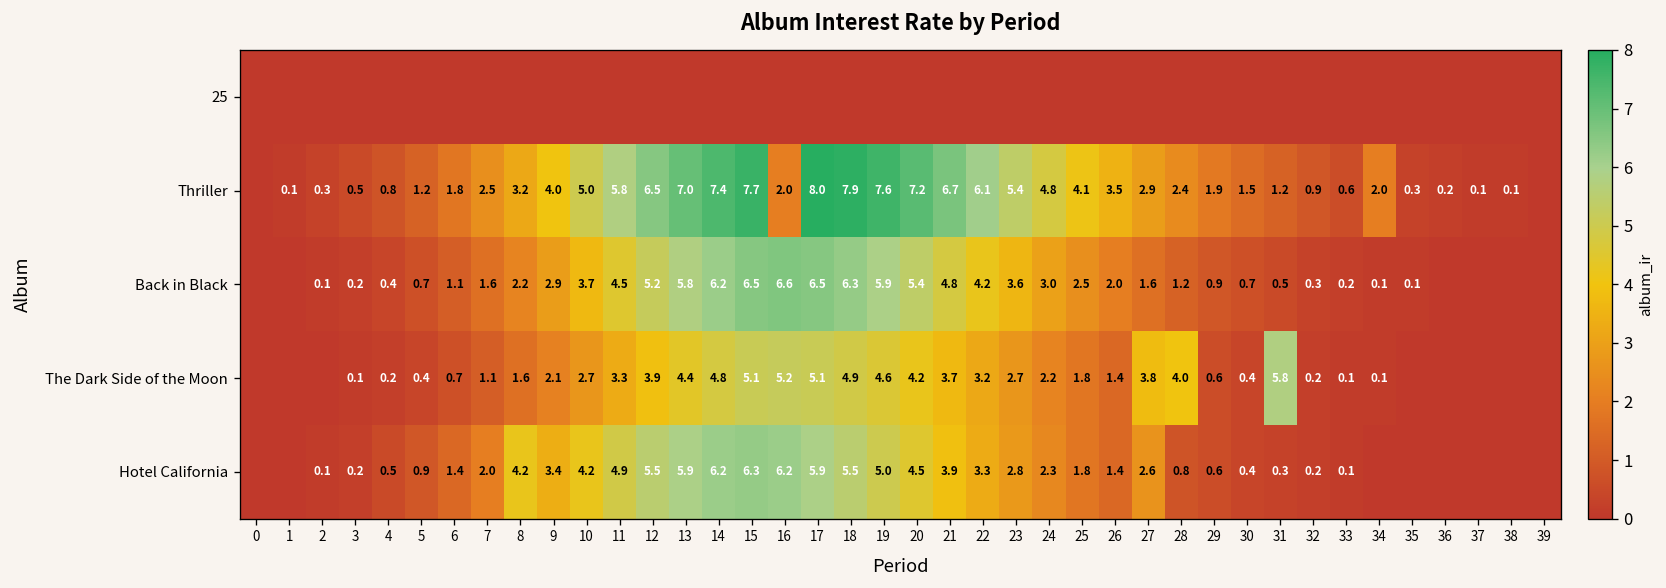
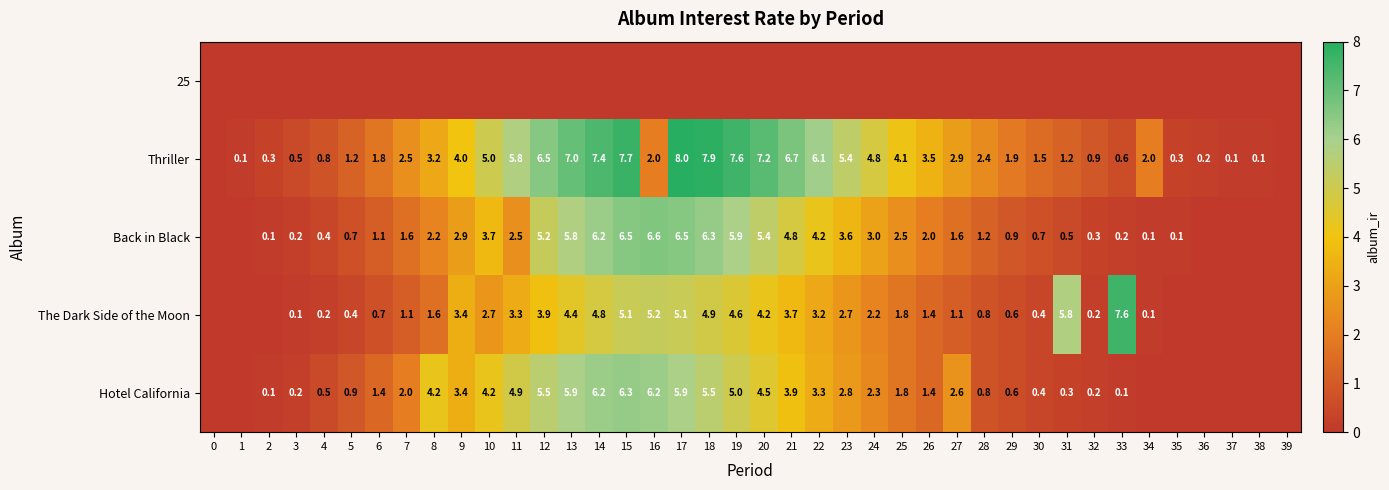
  {
    "Thriller": {
      "1": 0.1,
      "2": 0.3,
      "3": 0.5,
      "4": 0.8,
      "5": 1.2,
      "6": 1.8,
      "7": 2.5,
      "8": 3.2,
      "9": 4.0,
      "10": 5.0,
      "11": 5.8,
      "12": 6.5,
      "13": 7.0,
      "14": 7.4,
      "15": 7.7,
      "16": 2.0,
      "17": 8.0,
      "18": 7.9,
      "19": 7.6,
      "20": 7.2,
      "21": 6.7,
      "22": 6.1,
      "23": 5.4,
      "24": 4.8,
      "25": 4.1,
      "26": 3.5,
      "27": 2.9,
      "28": 2.4,
      "29": 1.9,
      "30": 1.5,
      "31": 1.2,
      "32": 0.9,
      "33": 0.6,
      "34": 2.0,
      "35": 0.3,
      "36": 0.2,
      "37": 0.1,
      "38": 0.1
    },
    "Back in Black": {
      "2": 0.1,
      "3": 0.2,
      "4": 0.4,
      "5": 0.7,
      "6": 1.1,
      "7": 1.6,
      "8": 2.2,
      "9": 2.9,
      "10": 3.7,
-     "11": 4.5,
+     "11": 2.5,
      "12": 5.2,
      "13": 5.8,
      "14": 6.2,
      "15": 6.5,
      "16": 6.6,
      "17": 6.5,
      "18": 6.3,
      "19": 5.9,
      "20": 5.4,
      "21": 4.8,
      "22": 4.2,
      "23": 3.6,
      "24": 3.0,
      "25": 2.5,
      "26": 2.0,
      "27": 1.6,
      "28": 1.2,
      "29": 0.9,
      "30": 0.7,
      "31": 0.5,
      "32": 0.3,
      "33": 0.2,
      "34": 0.1,
      "35": 0.1
    },
    "The Dark Side of the Moon": {
      "3": 0.1,
      "4": 0.2,
      "5": 0.4,
      "6": 0.7,
      "7": 1.1,
      "8": 1.6,
-     "9": 2.1,
+     "9": 3.4,
      "10": 2.7,
      "11": 3.3,
      "12": 3.9,
      "13": 4.4,
      "14": 4.8,
      "15": 5.1,
      "16": 5.2,
      "17": 5.1,
      "18": 4.9,
      "19": 4.6,
      "20": 4.2,
      "21": 3.7,
      "22": 3.2,
      "23": 2.7,
      "24": 2.2,
      "25": 1.8,
      "26": 1.4,
-     "27": 3.8,
-     "28": 4.0,
+     "27": 1.1,
+     "28": 0.8,
      "29": 0.6,
      "30": 0.4,
      "31": 5.8,
      "32": 0.2,
-     "33": 0.1,
+     "33": 7.6,
      "34": 0.1
    },
    "Hotel California": {
      "2": 0.1,
      "3": 0.2,
      "4": 0.5,
      "5": 0.9,
      "6": 1.4,
      "7": 2.0,
      "8": 4.2,
      "9": 3.4,
      "10": 4.2,
      "11": 4.9,
      "12": 5.5,
      "13": 5.9,
      "14": 6.2,
      "15": 6.3,
      "16": 6.2,
      "17": 5.9,
      "18": 5.5,
      "19": 5.0,
      "20": 4.5,
      "21": 3.9,
      "22": 3.3,
      "23": 2.8,
      "24": 2.3,
      "25": 1.8,
      "26": 1.4,
      "27": 2.6,
      "28": 0.8,
      "29": 0.6,
      "30": 0.4,
      "31": 0.3,
      "32": 0.2,
      "33": 0.1
    }
  }
